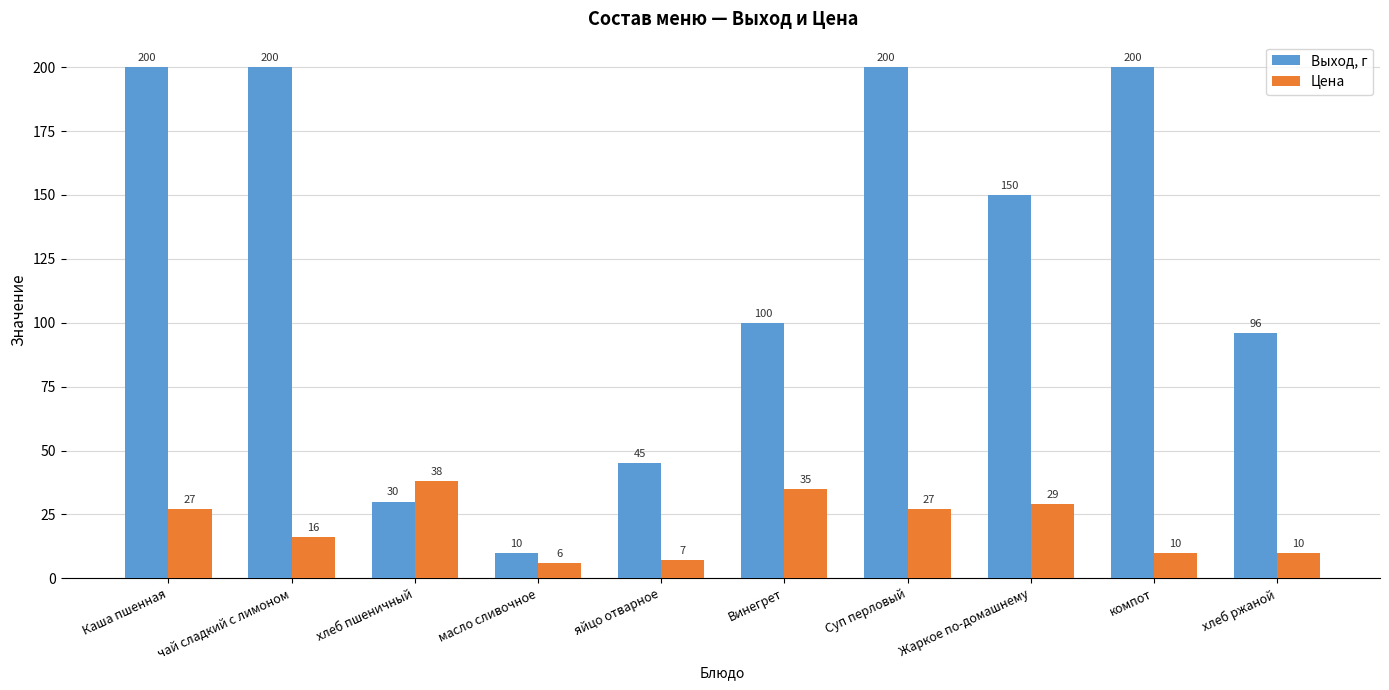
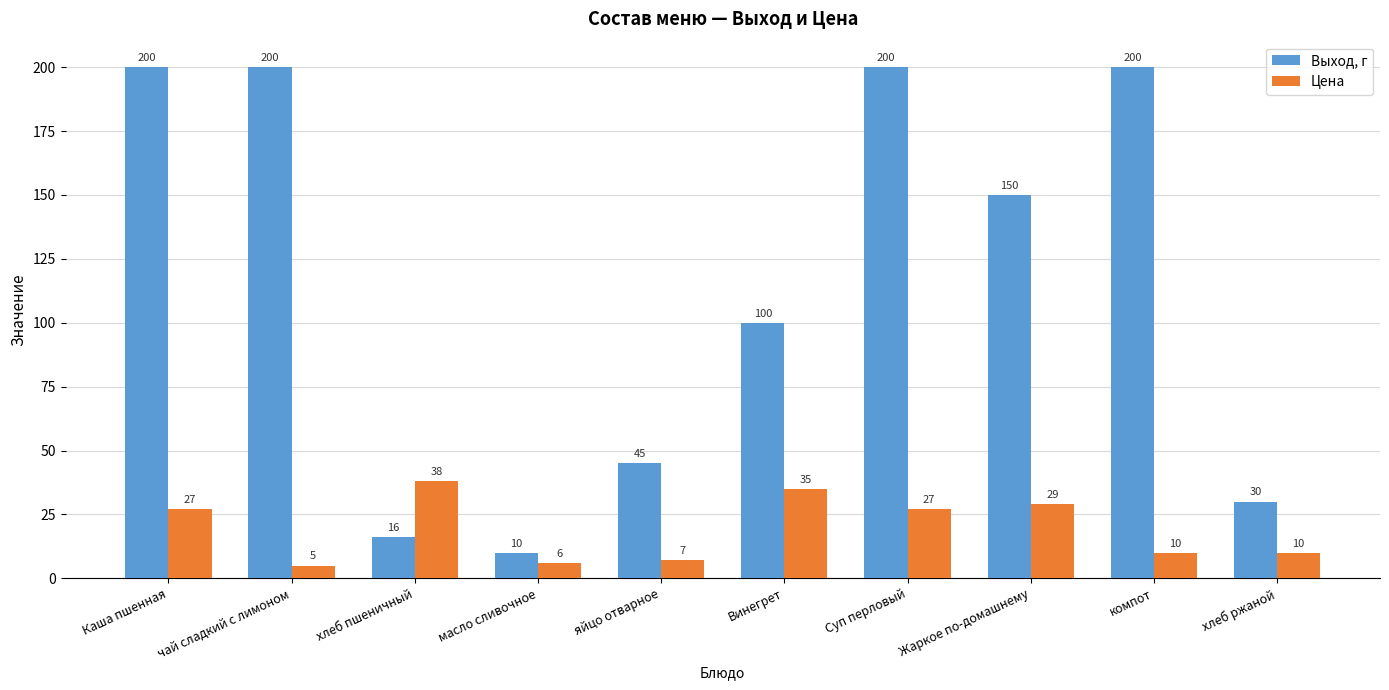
  {
    "Выход, г": {
      "Каша пшенная": 200,
      "чай сладкий с лимоном": 200,
-     "хлеб пшеничный": 30,
+     "хлеб пшеничный": 16,
      "масло сливочное": 10,
      "яйцо отварное": 45,
      "Винегрет": 100,
      "Суп перловый": 200,
      "Жаркое по-домашнему": 150,
      "компот": 200,
-     "хлеб ржаной": 96
+     "хлеб ржаной": 30
    },
    "Цена": {
      "Каша пшенная": 27,
-     "чай сладкий с лимоном": 16,
+     "чай сладкий с лимоном": 5,
      "хлеб пшеничный": 38,
      "масло сливочное": 6,
      "яйцо отварное": 7,
      "Винегрет": 35,
      "Суп перловый": 27,
      "Жаркое по-домашнему": 29,
      "компот": 10,
      "хлеб ржаной": 10
    }
  }
